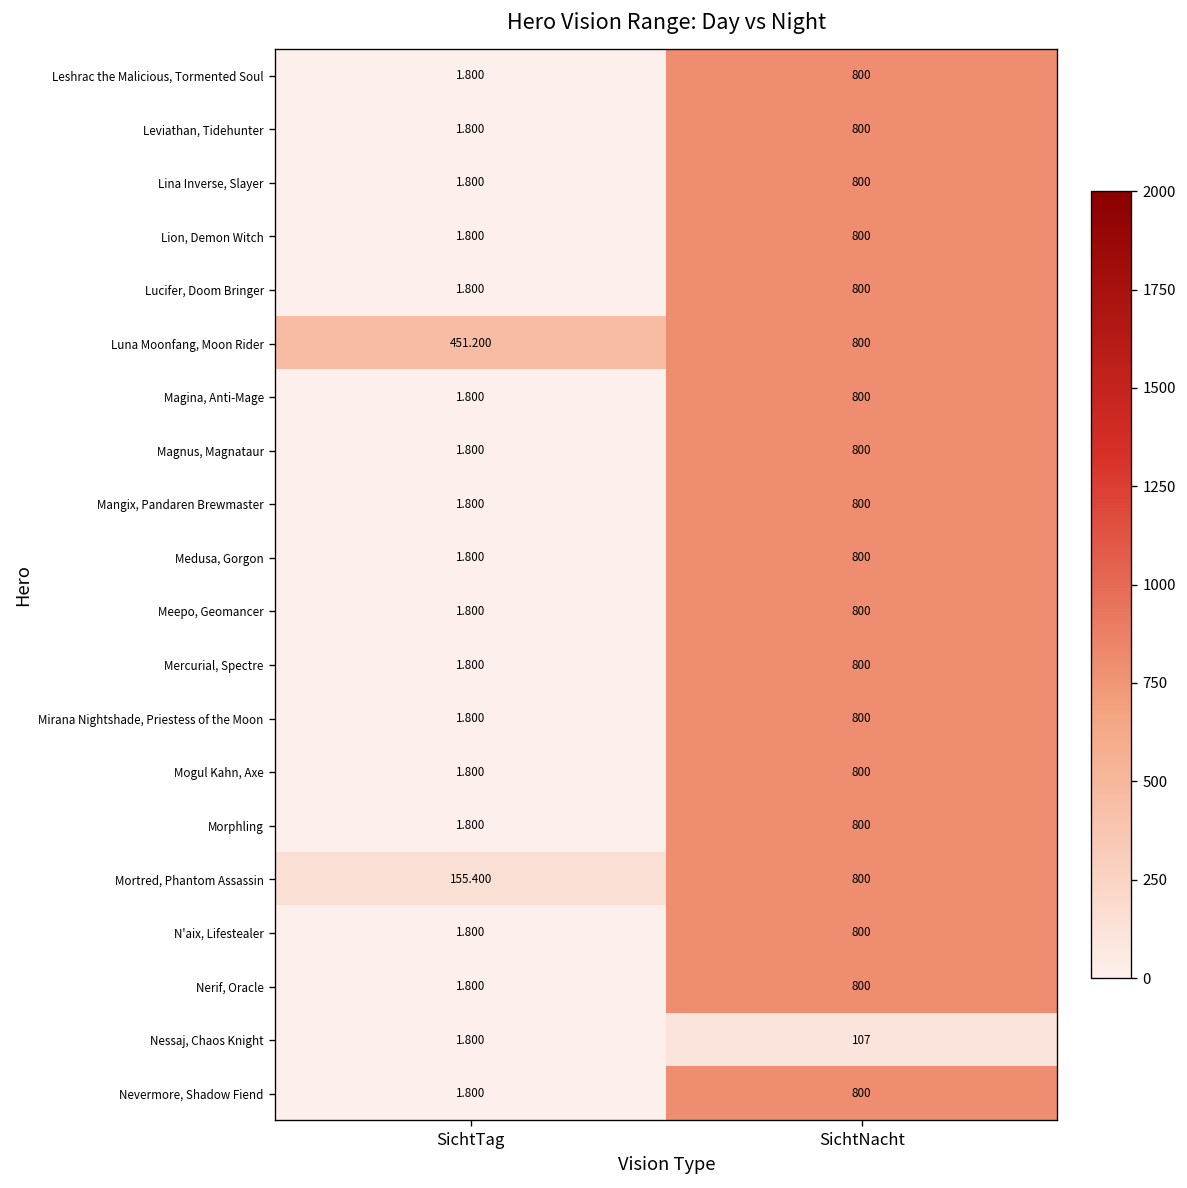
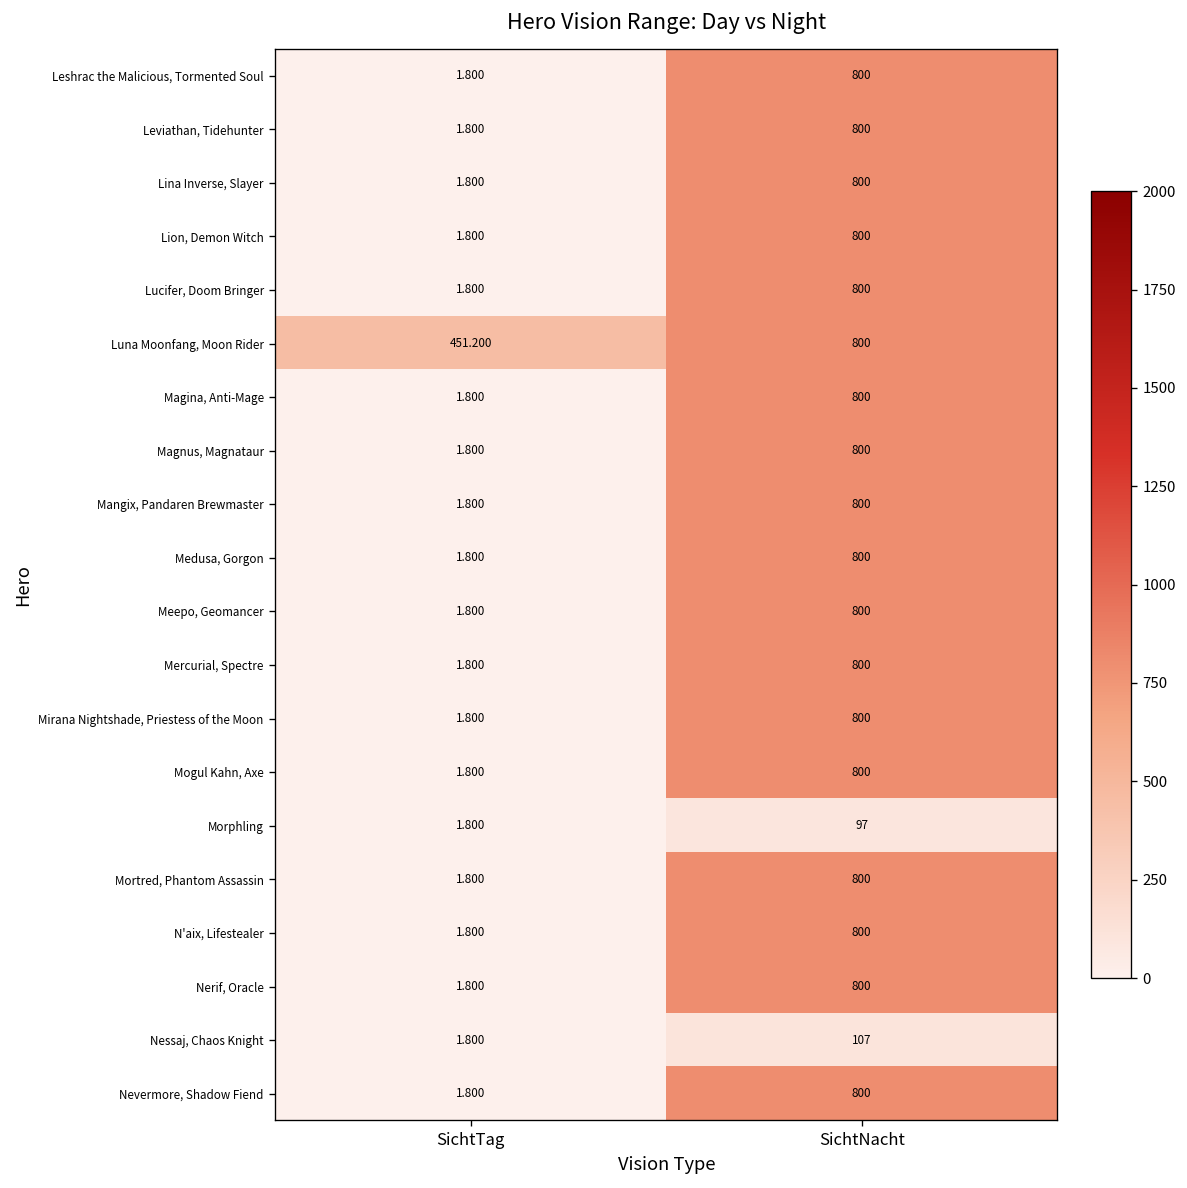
  {
    "Leshrac the Malicious, Tormented Soul": {
      "SichtTag": 1.800,
      "SichtNacht": 800
    },
    "Leviathan, Tidehunter": {
      "SichtTag": 1.800,
      "SichtNacht": 800
    },
    "Lina Inverse, Slayer": {
      "SichtTag": 1.800,
      "SichtNacht": 800
    },
    "Lion, Demon Witch": {
      "SichtTag": 1.800,
      "SichtNacht": 800
    },
    "Lucifer, Doom Bringer": {
      "SichtTag": 1.800,
      "SichtNacht": 800
    },
    "Luna Moonfang, Moon Rider": {
      "SichtTag": 451.200,
      "SichtNacht": 800
    },
    "Magina, Anti-Mage": {
      "SichtTag": 1.800,
      "SichtNacht": 800
    },
    "Magnus, Magnataur": {
      "SichtTag": 1.800,
      "SichtNacht": 800
    },
    "Mangix, Pandaren Brewmaster": {
      "SichtTag": 1.800,
      "SichtNacht": 800
    },
    "Medusa, Gorgon": {
      "SichtTag": 1.800,
      "SichtNacht": 800
    },
    "Meepo, Geomancer": {
      "SichtTag": 1.800,
      "SichtNacht": 800
    },
    "Mercurial, Spectre": {
      "SichtTag": 1.800,
      "SichtNacht": 800
    },
    "Mirana Nightshade, Priestess of the Moon": {
      "SichtTag": 1.800,
      "SichtNacht": 800
    },
    "Mogul Kahn, Axe": {
      "SichtTag": 1.800,
      "SichtNacht": 800
    },
    "Morphling": {
      "SichtTag": 1.800,
-     "SichtNacht": 800
+     "SichtNacht": 97
    },
    "Mortred, Phantom Assassin": {
-     "SichtTag": 155.400,
+     "SichtTag": 1.800,
      "SichtNacht": 800
    },
    "N'aix, Lifestealer": {
      "SichtTag": 1.800,
      "SichtNacht": 800
    },
    "Nerif, Oracle": {
      "SichtTag": 1.800,
      "SichtNacht": 800
    },
    "Nessaj, Chaos Knight": {
      "SichtTag": 1.800,
      "SichtNacht": 107
    },
    "Nevermore, Shadow Fiend": {
      "SichtTag": 1.800,
      "SichtNacht": 800
    }
  }
